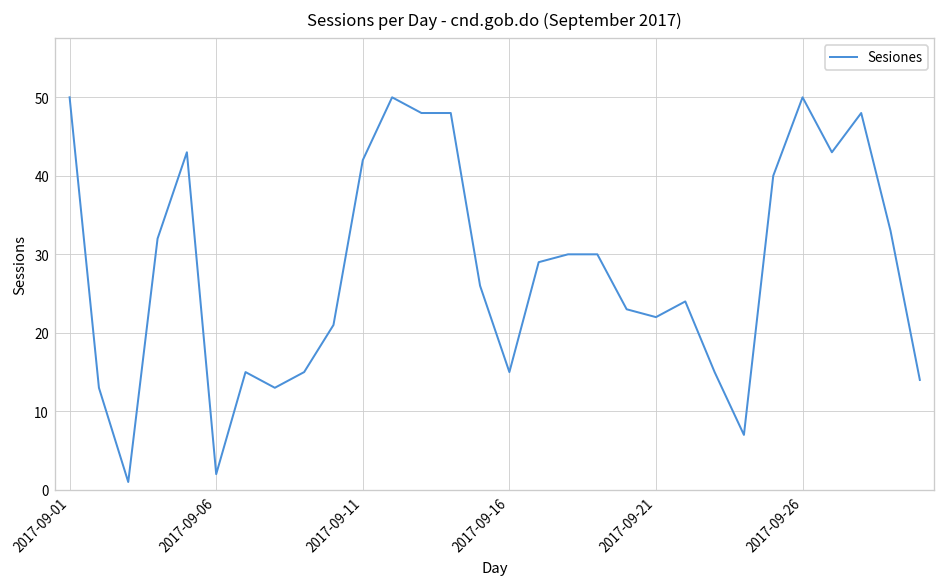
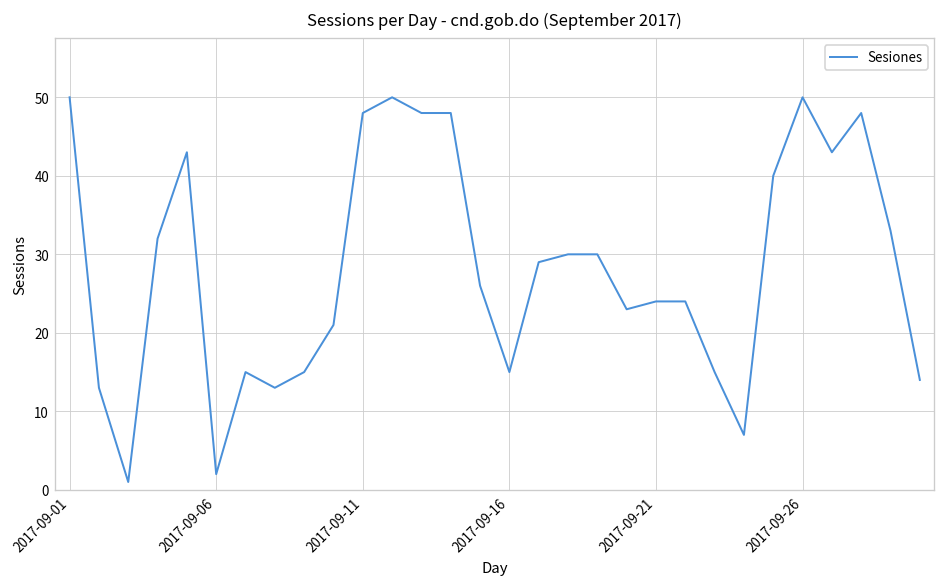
  {
    "2017-09-01": 50,
    "2017-09-06": 2,
-   "2017-09-11": 42,
+   "2017-09-11": 48,
    "2017-09-16": 15,
-   "2017-09-21": 22,
+   "2017-09-21": 24,
    "2017-09-26": 50
  }
